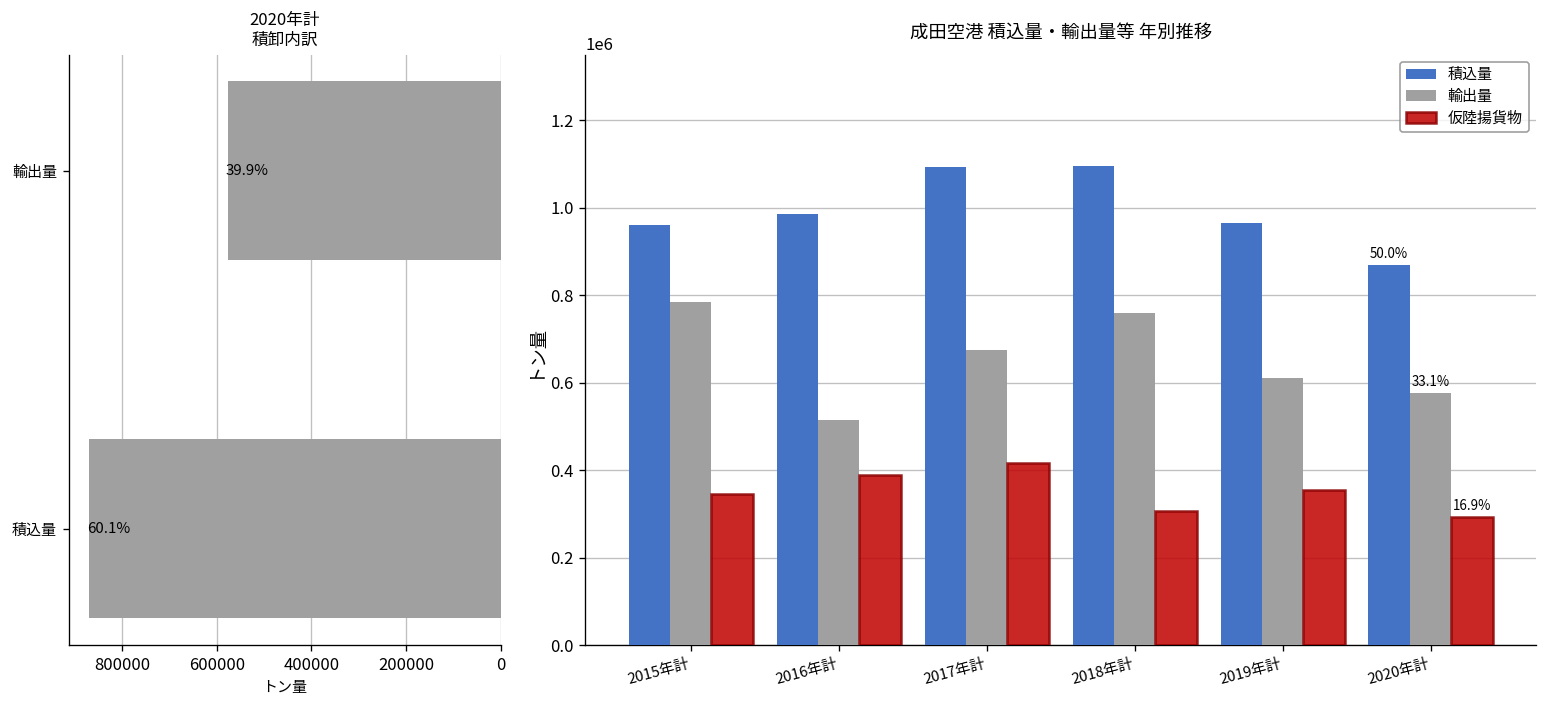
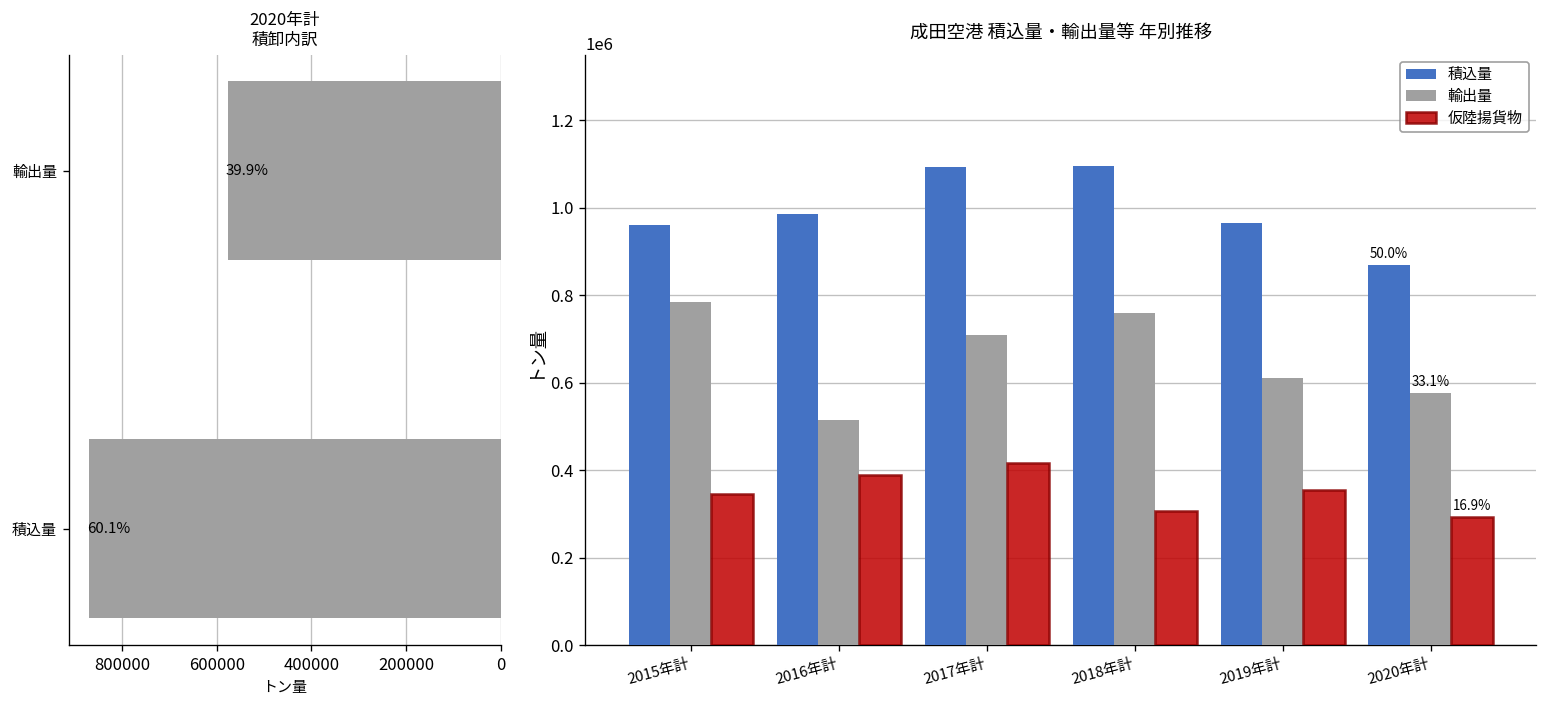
  {
    "成田空港 積込量・輸出量等 年別推移": {
      "積込量": {
        "2015年計": 960000,
        "2016年計": 990000,
        "2017年計": 1090000,
        "2018年計": 1090000,
        "2019年計": 970000
      },
      "輸出量": {
        "2015年計": 780000,
        "2016年計": 510000,
-       "2017年計": 680000,
+       "2017年計": 710000,
        "2018年計": 760000,
        "2019年計": 610000
      },
      "仮陸揚貨物": {
        "2015年計": 350000,
        "2016年計": 390000,
        "2017年計": 420000,
        "2018年計": 310000,
        "2019年計": 360000
      }
    }
  }
